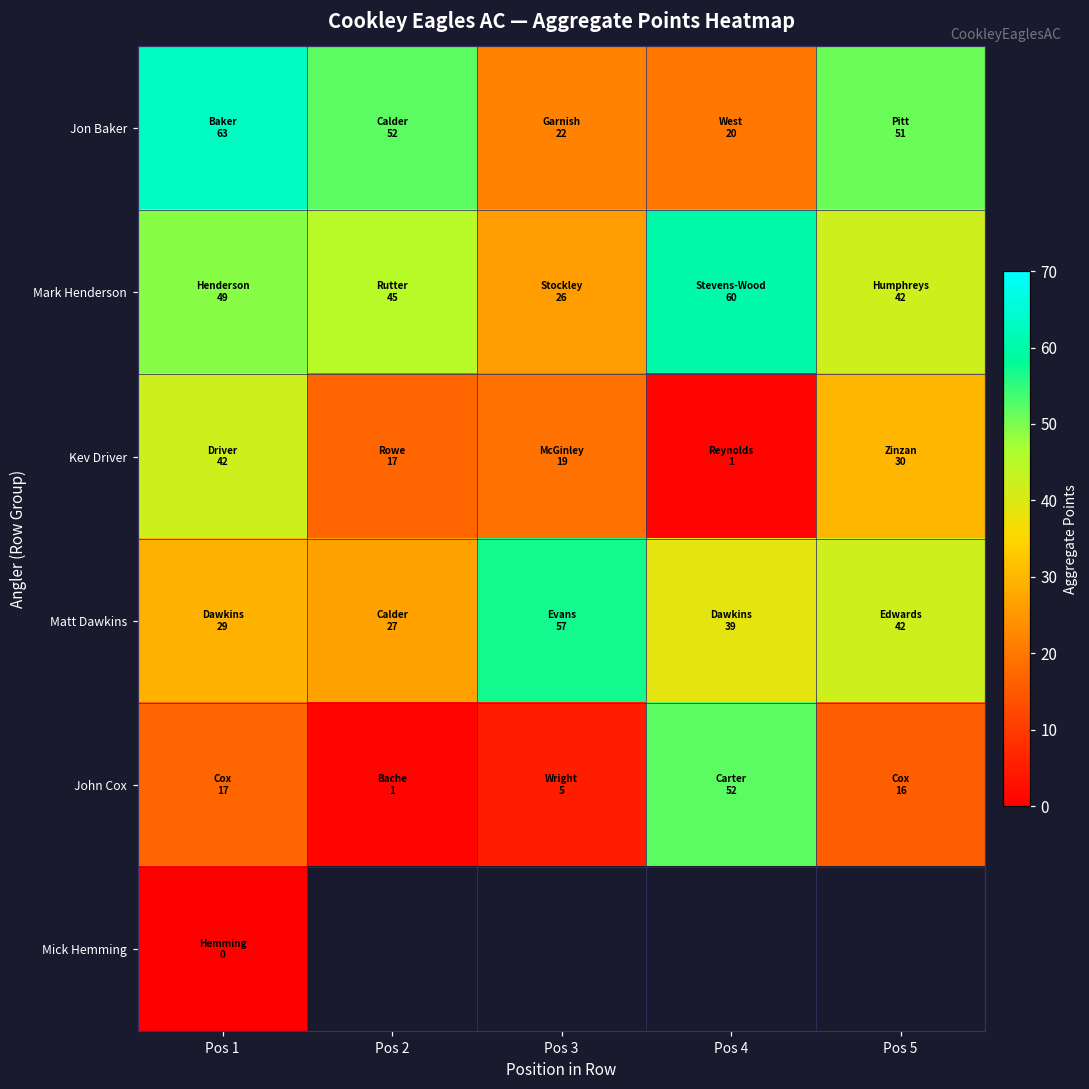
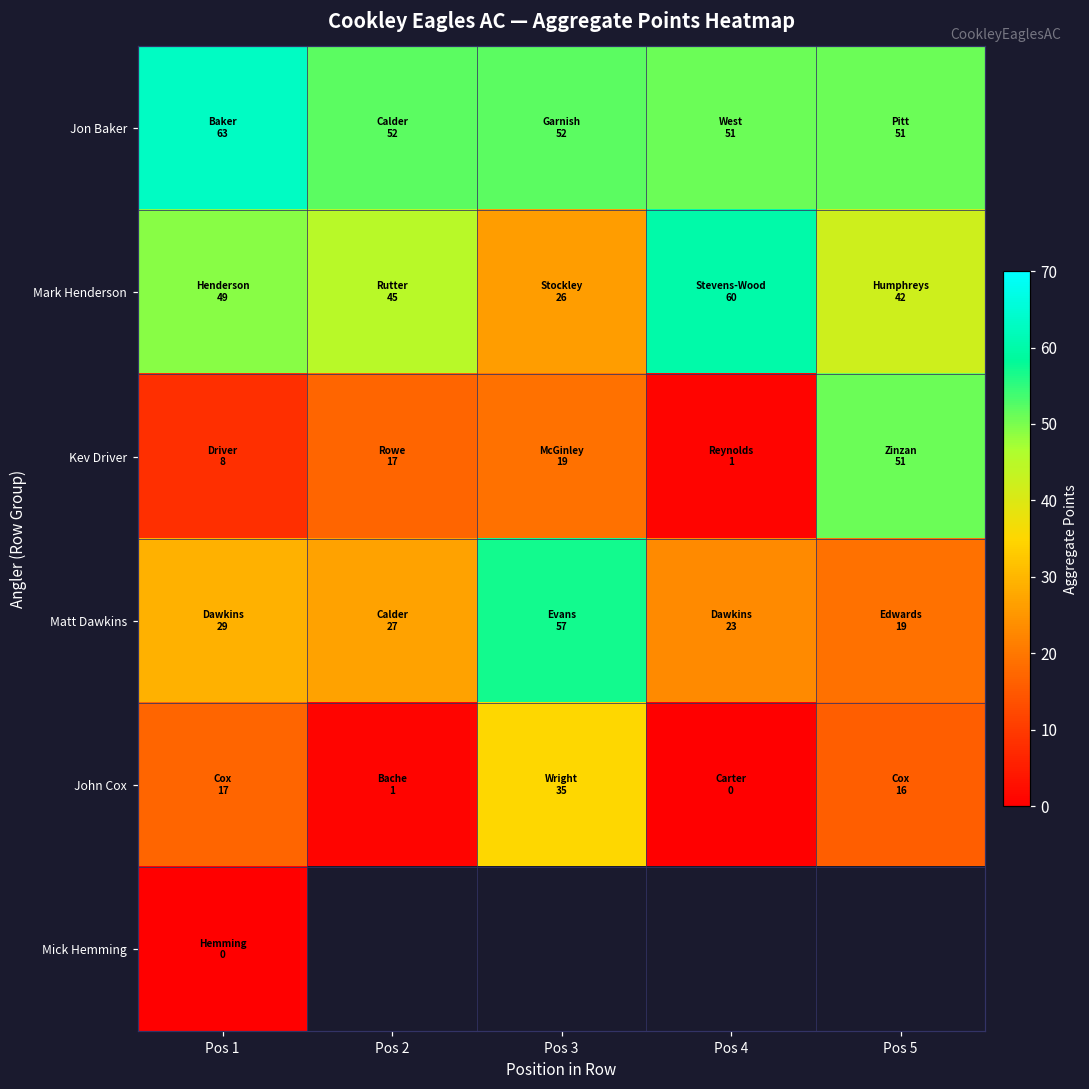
  {
    "Jon Baker": {
      "Pos 1": 63,
      "Pos 2": 52,
-     "Pos 3": 22,
-     "Pos 4": 20,
+     "Pos 3": 52,
+     "Pos 4": 51,
      "Pos 5": 51
    },
    "Mark Henderson": {
      "Pos 1": 49,
      "Pos 2": 45,
      "Pos 3": 26,
      "Pos 4": 60,
      "Pos 5": 42
    },
    "Kev Driver": {
-     "Pos 1": 42,
+     "Pos 1": 8,
      "Pos 2": 17,
      "Pos 3": 19,
      "Pos 4": 1,
-     "Pos 5": 30
+     "Pos 5": 51
    },
    "Matt Dawkins": {
      "Pos 1": 29,
      "Pos 2": 27,
      "Pos 3": 57,
-     "Pos 4": 39,
-     "Pos 5": 42
+     "Pos 4": 23,
+     "Pos 5": 19
    },
    "John Cox": {
      "Pos 1": 17,
      "Pos 2": 1,
-     "Pos 3": 5,
-     "Pos 4": 52,
+     "Pos 3": 35,
+     "Pos 4": 0,
      "Pos 5": 16
    },
    "Mick Hemming": {
      "Pos 1": 0
    }
  }
